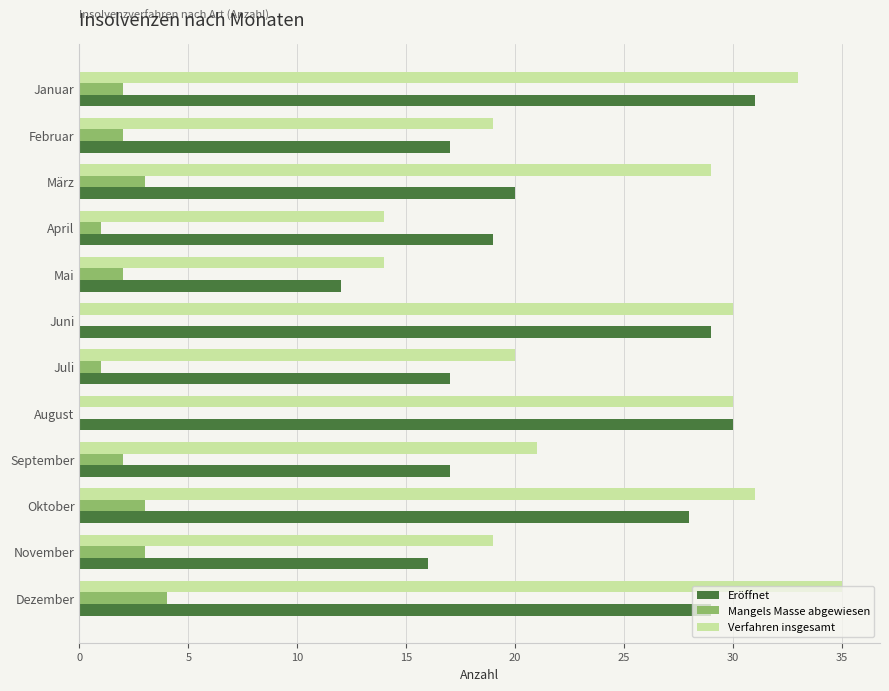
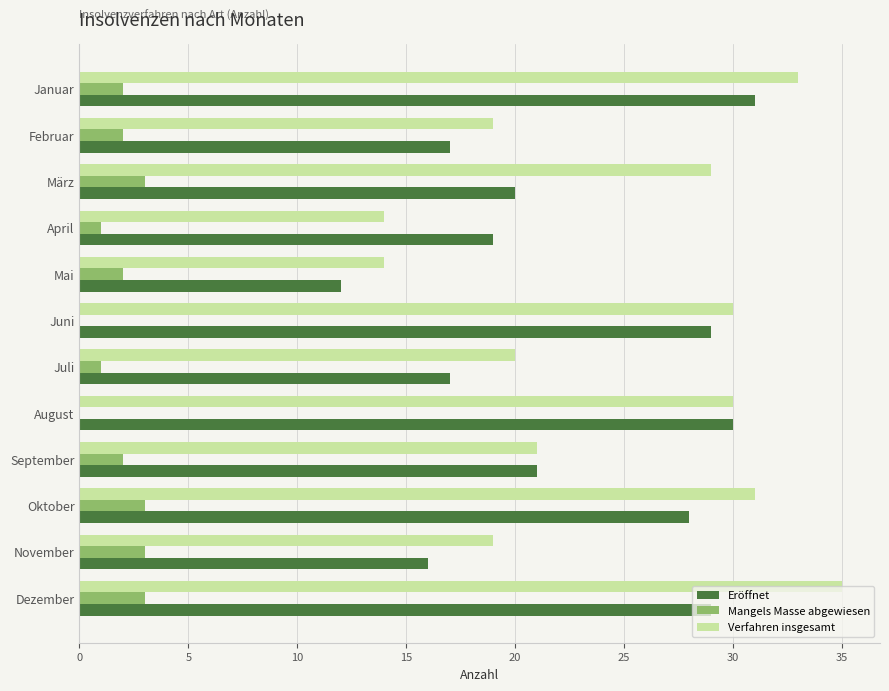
  {
    "Eröffnet": {
      "Januar": 31,
      "Februar": 17,
      "März": 20,
      "April": 19,
      "Mai": 12,
      "Juni": 29,
      "Juli": 17,
      "August": 30,
-     "September": 17,
+     "September": 21,
      "Oktober": 28,
      "November": 16
    },
    "Mangels Masse abgewiesen": {
      "Januar": 2,
      "Februar": 2,
      "März": 3,
      "April": 1,
      "Mai": 2,
      "Juni": 0,
      "Juli": 1,
      "August": 0,
      "September": 2,
      "Oktober": 3,
      "November": 3,
-     "Dezember": 4
+     "Dezember": 3
    },
    "Verfahren insgesamt": {
      "Januar": 33,
      "Februar": 19,
      "März": 29,
      "April": 14,
      "Mai": 14,
      "Juni": 30,
      "Juli": 20,
      "August": 30,
      "September": 21,
      "Oktober": 31,
      "November": 19
    }
  }
